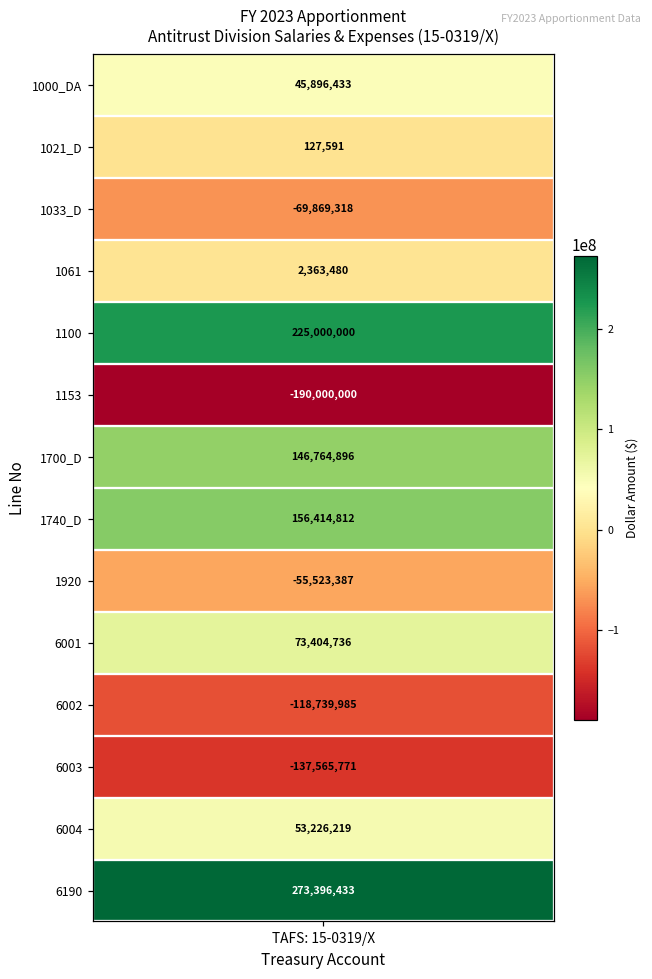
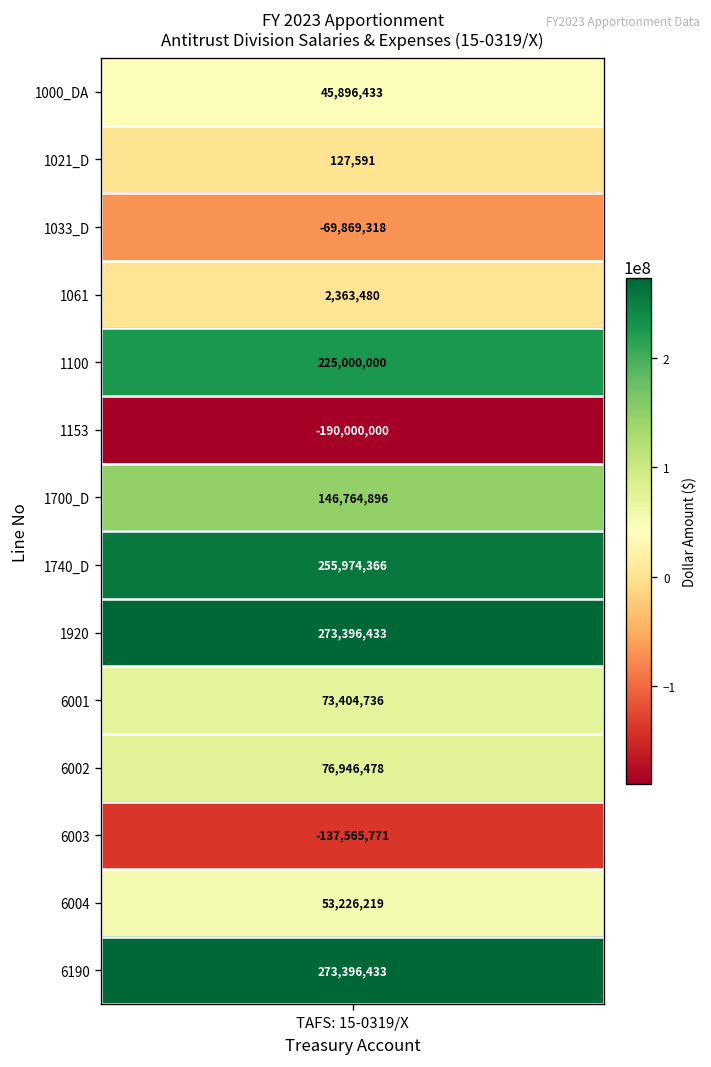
  {
    "1000_DA": {
      "TAFS: 15-0319/X": "45,896,433"
    },
    "1021_D": {
      "TAFS: 15-0319/X": "127,591"
    },
    "1033_D": {
      "TAFS: 15-0319/X": "-69,869,318"
    },
    "1061": {
      "TAFS: 15-0319/X": "2,363,480"
    },
    "1100": {
      "TAFS: 15-0319/X": "225,000,000"
    },
    "1153": {
      "TAFS: 15-0319/X": "-190,000,000"
    },
    "1700_D": {
      "TAFS: 15-0319/X": "146,764,896"
    },
    "1740_D": {
-     "TAFS: 15-0319/X": "156,414,812"
+     "TAFS: 15-0319/X": "255,974,366"
    },
    "1920": {
-     "TAFS: 15-0319/X": "-55,523,387"
+     "TAFS: 15-0319/X": "273,396,433"
    },
    "6001": {
      "TAFS: 15-0319/X": "73,404,736"
    },
    "6002": {
-     "TAFS: 15-0319/X": "-118,739,985"
+     "TAFS: 15-0319/X": "76,946,478"
    },
    "6003": {
      "TAFS: 15-0319/X": "-137,565,771"
    },
    "6004": {
      "TAFS: 15-0319/X": "53,226,219"
    },
    "6190": {
      "TAFS: 15-0319/X": "273,396,433"
    }
  }
